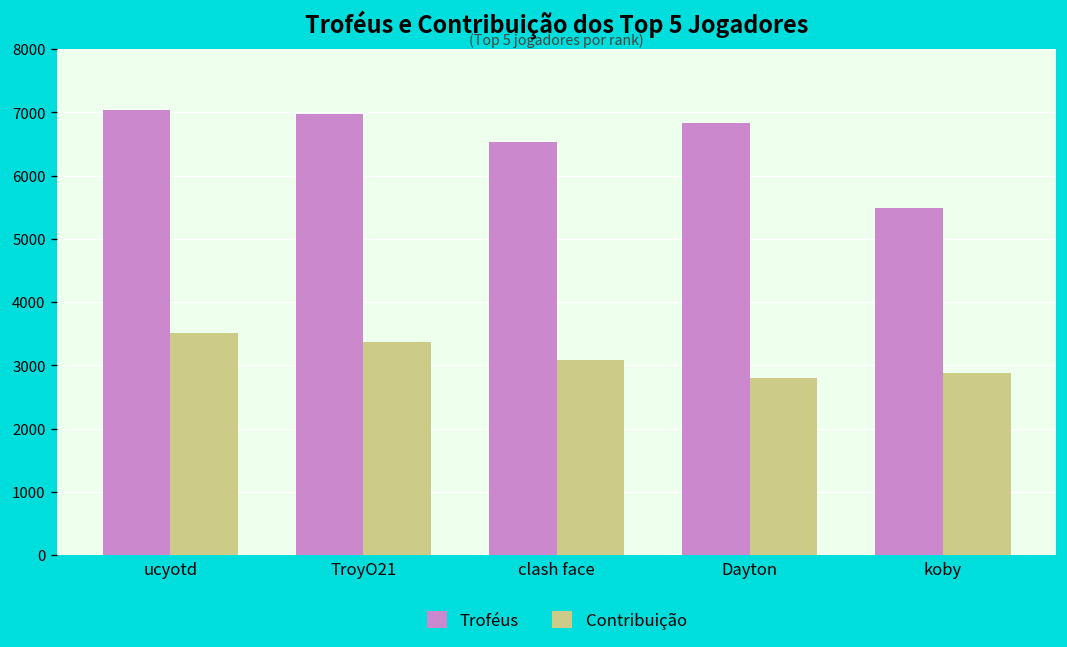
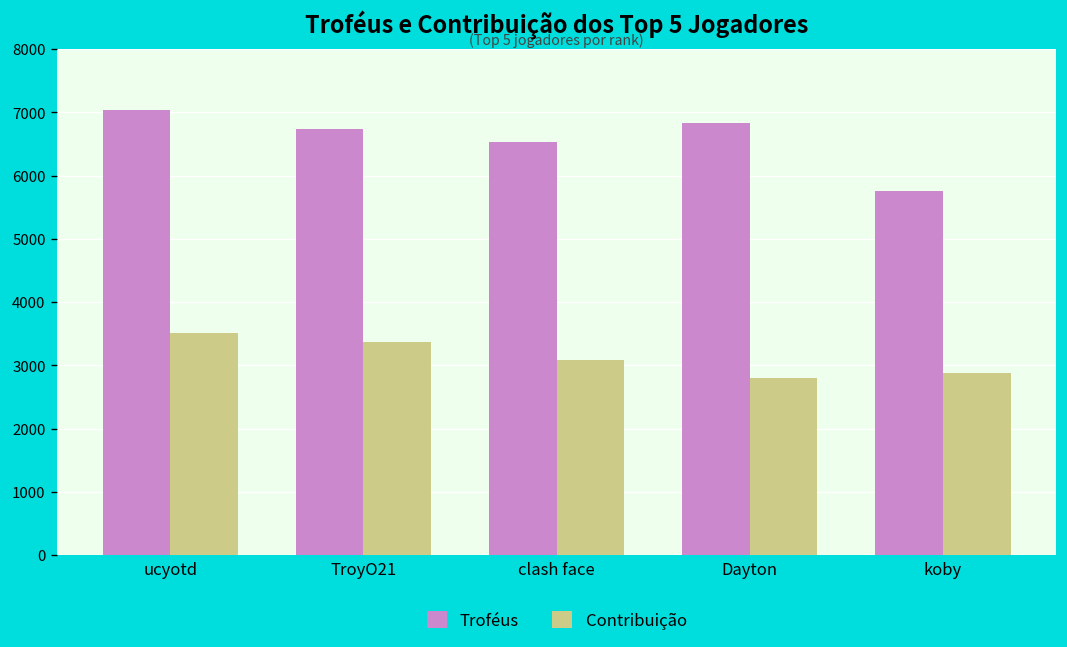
  {
    "Troféus": {
      "ucyotd": 7000,
-     "TroyO21": 7000,
+     "TroyO21": 6700,
      "clash face": 6500,
      "Dayton": 6800,
-     "koby": 5500
+     "koby": 5800
    },
    "Contribuição": {
      "ucyotd": 3500,
      "TroyO21": 3400,
      "clash face": 3100,
      "Dayton": 2800,
      "koby": 2900
    }
  }
